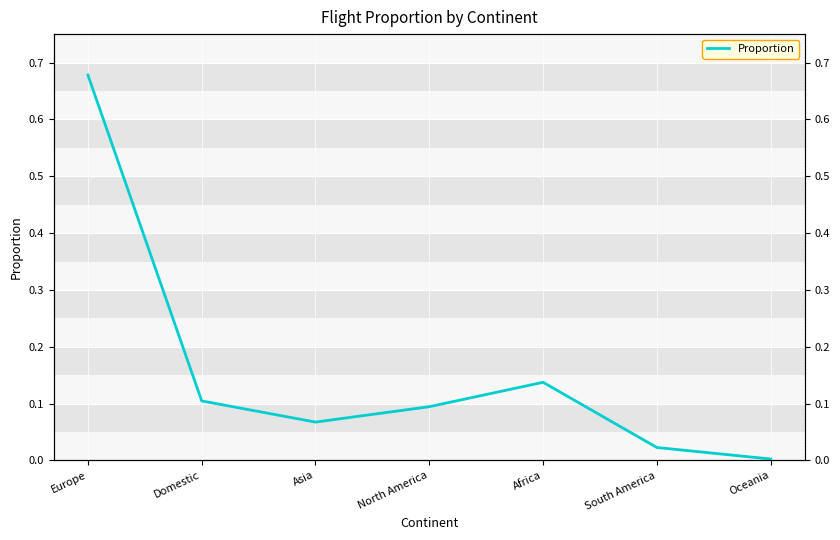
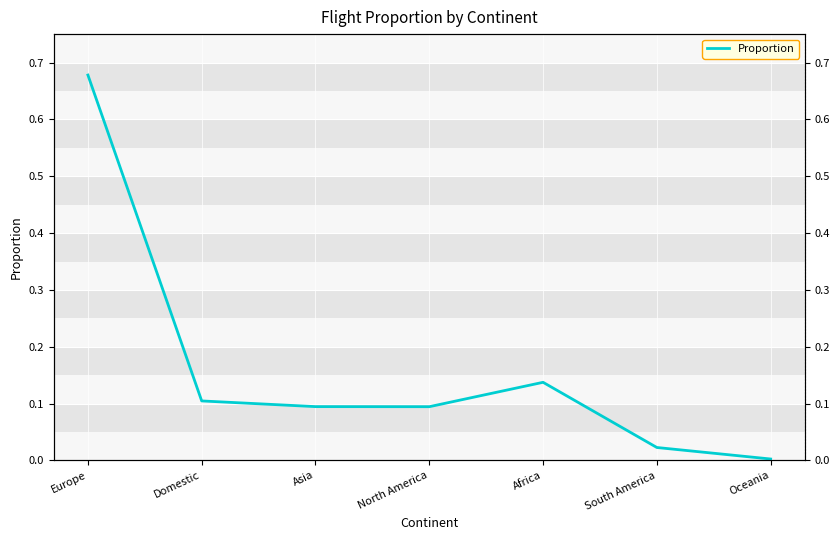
  {
    "Europe": 0.68,
    "Domestic": 0.10,
-   "Asia": 0.07,
+   "Asia": 0.09,
    "North America": 0.09,
    "Africa": 0.14,
    "South America": 0.02,
    "Oceania": 0.00
  }
